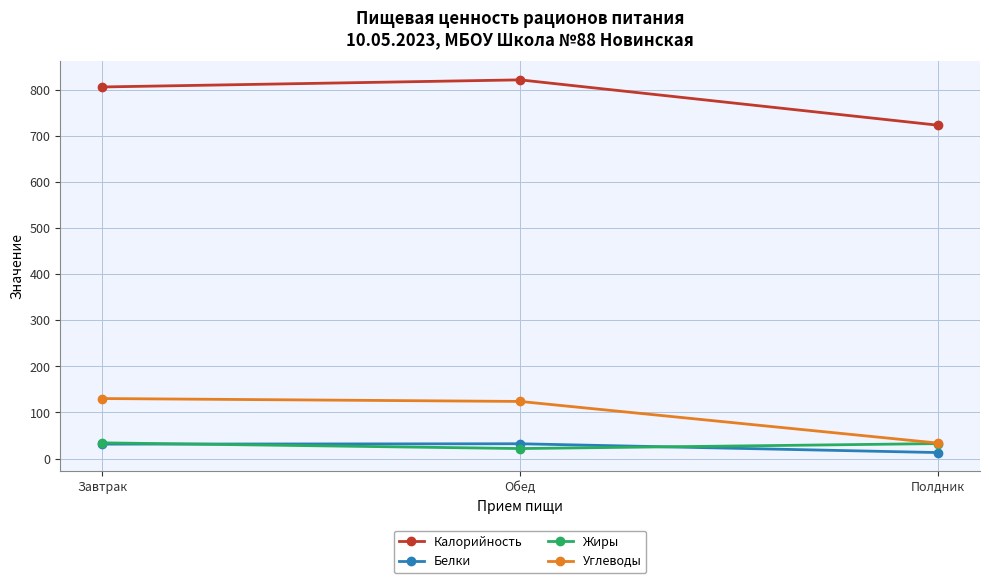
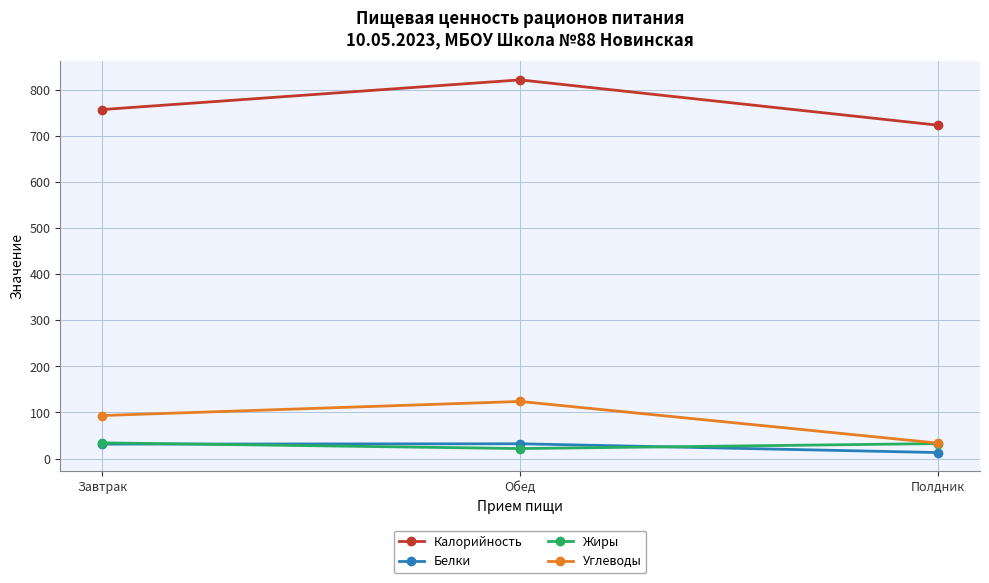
  {
    "Калорийность": {
-     "Завтрак": 810,
+     "Завтрак": 760,
      "Обед": 820,
      "Полдник": 720
    },
    "Белки": {
      "Обед": 30,
      "Полдник": 10
    },
    "Жиры": {
      "Обед": 20
    },
    "Углеводы": {
-     "Завтрак": 130,
+     "Завтрак": 90,
      "Обед": 120
    }
  }
